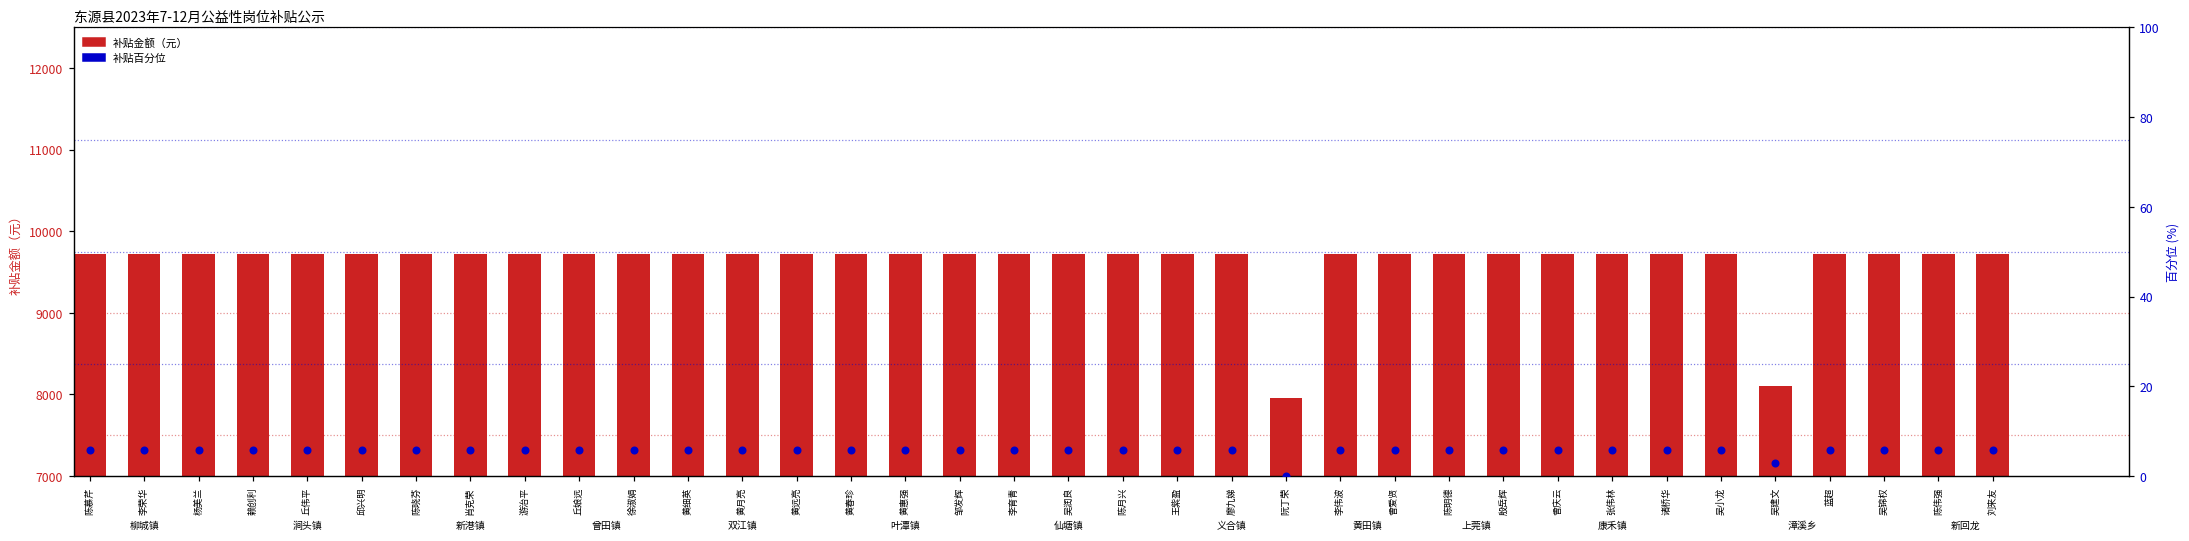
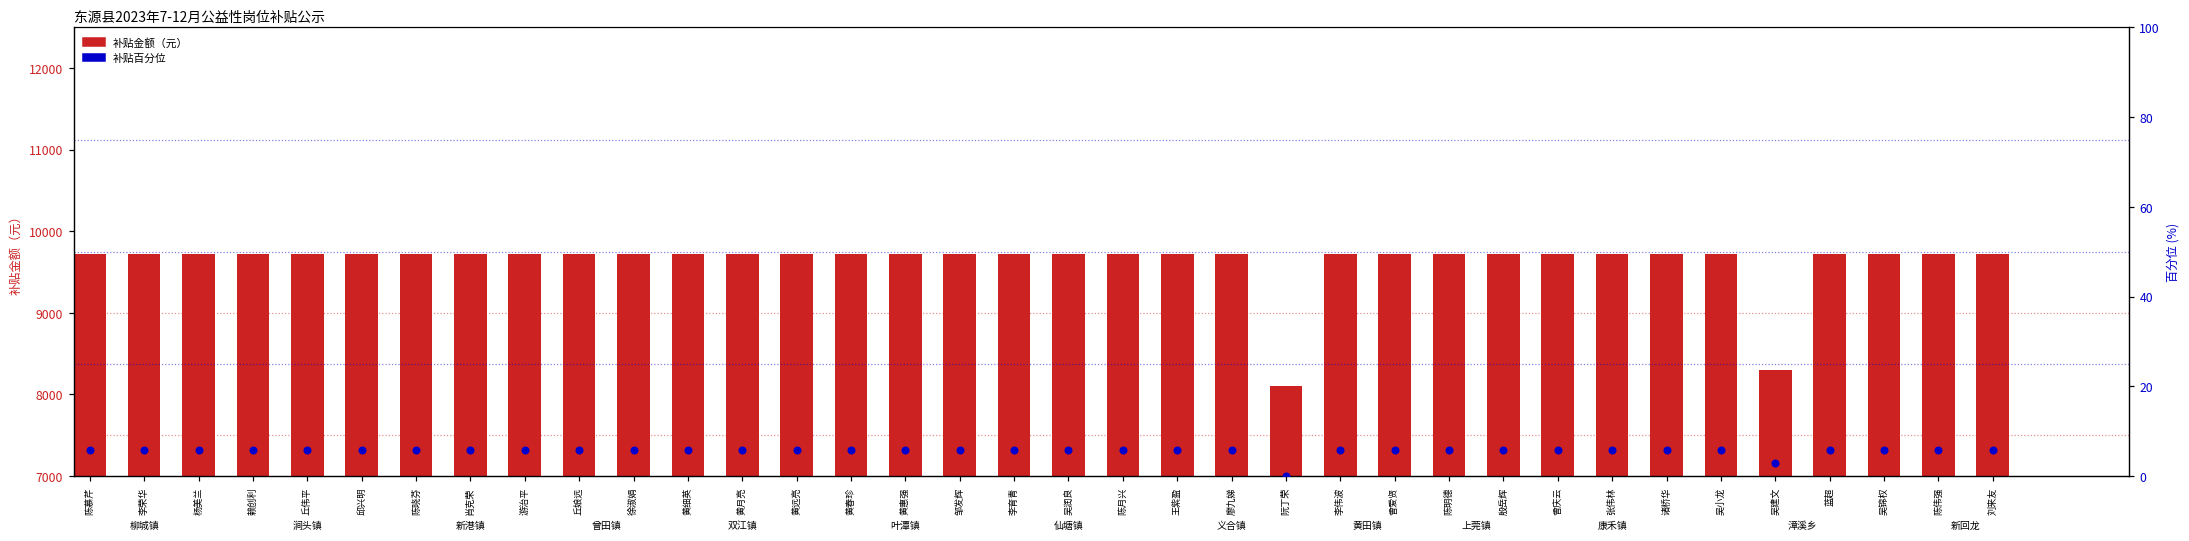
  {
    "补贴金额（元）": {
      "陈慕芹": 9700,
      "李荣华": 9700,
      "杨美兰": 9700,
      "赖创利": 9700,
      "丘伟平": 9700,
      "邱兴明": 9700,
      "陈晓芬": 9700,
      "肖克荣": 9700,
      "游治平": 9700,
      "丘娘远": 9700,
      "徐淑娟": 9700,
      "黄细英": 9700,
      "黄月亮": 9700,
      "黄远亮": 9700,
      "黄春珍": 9700,
      "黄惠强": 9700,
      "邹发辉": 9700,
      "李育青": 9700,
      "吴润良": 9700,
      "陈月兴": 9700,
      "王紫盈": 9700,
      "廖九娣": 9700,
-     "阮丁荣": 8000,
+     "阮丁荣": 8100,
      "李伟波": 9700,
      "曾爱贤": 9700,
      "陈明德": 9700,
      "殷岳辉": 9700,
      "曾庆云": 9700,
      "张伟林": 9700,
      "诸桥华": 9700,
      "吴小龙": 9700,
-     "吴建文": 8100,
+     "吴建文": 8300,
      "蓝超": 9700,
      "吴锦权": 9700,
      "陈伟强": 9700,
      "刘来友": 9700
    }
  }
